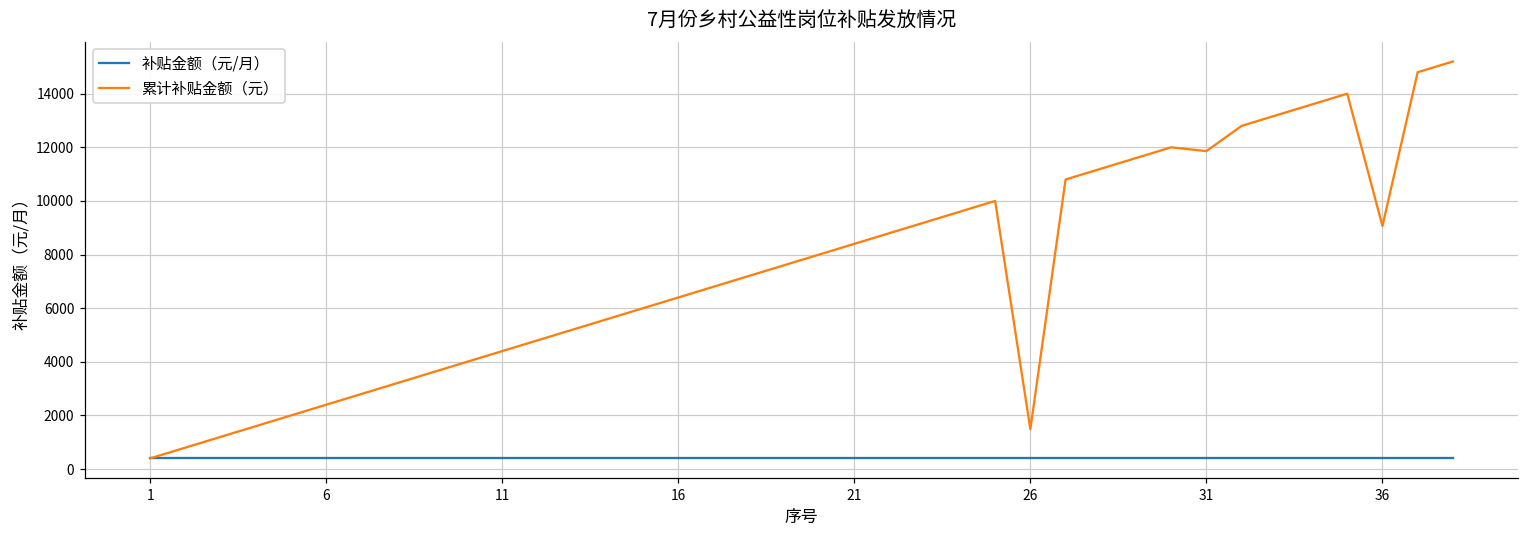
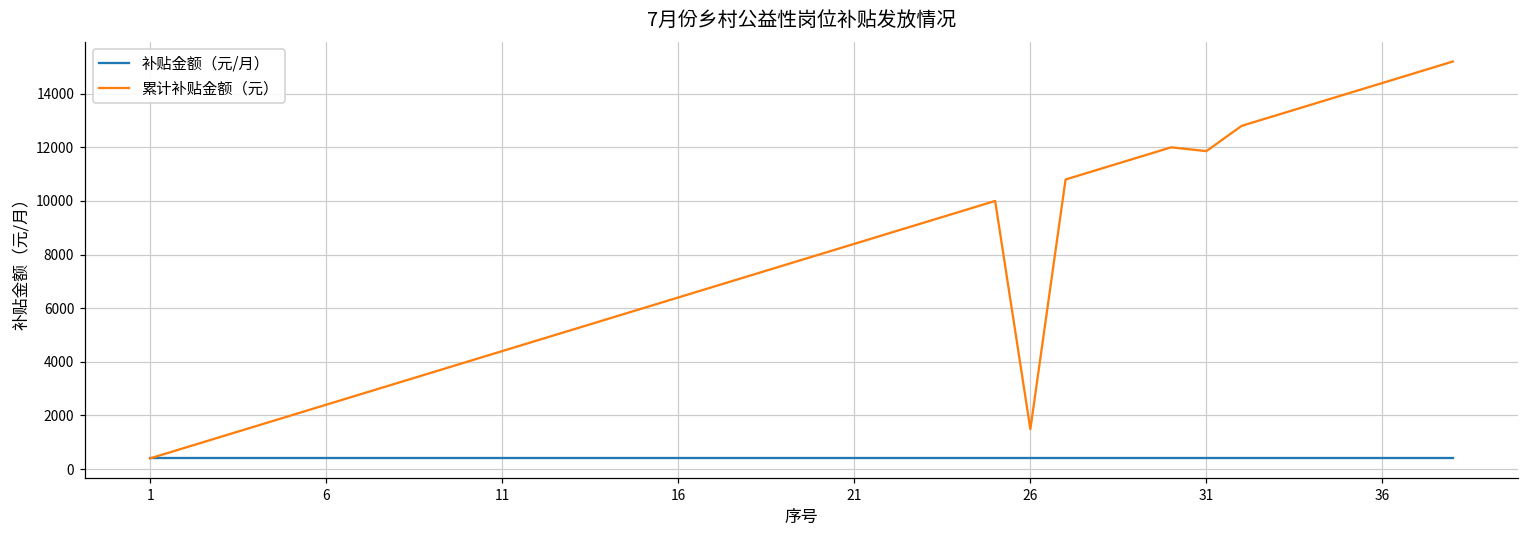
  {
    "补贴金额（元/月）": {
      "6": 400,
      "11": 400,
      "16": 400,
      "21": 400,
      "26": 400,
      "31": 400,
      "36": 400
    },
    "累计补贴金额（元）": {
      "6": 2400,
      "11": 4400,
      "16": 6400,
      "21": 8400,
      "26": 1500,
      "31": 11900,
-     "36": 9100
+     "36": 14400
    }
  }
